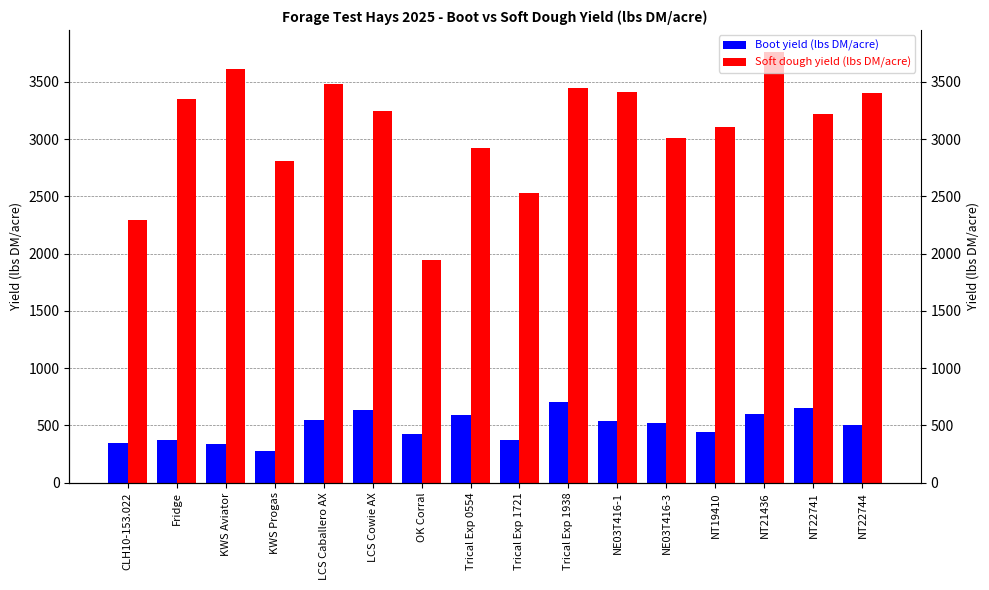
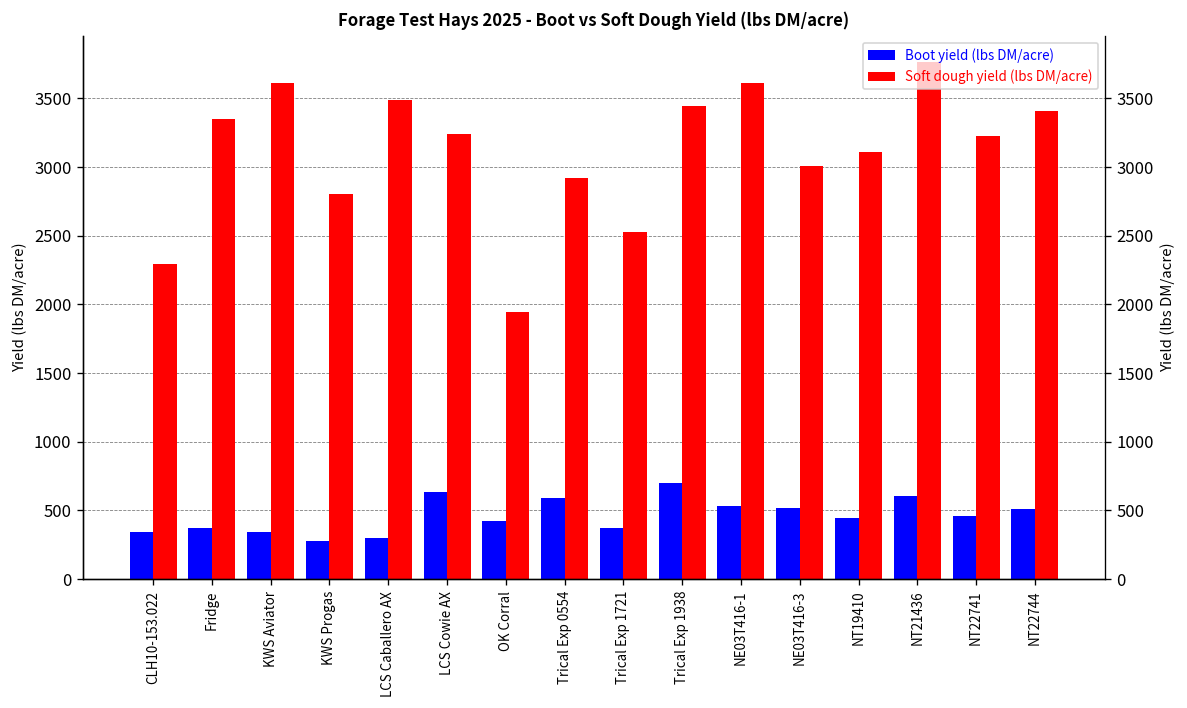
  {
    "Boot yield (lbs DM/acre)": {
      "CLH10-153.022": 350,
      "Fridge": 370,
      "KWS Aviator": 340,
      "KWS Progas": 270,
-     "LCS Caballero AX": 550,
+     "LCS Caballero AX": 300,
      "LCS Cowie AX": 640,
      "OK Corral": 420,
      "Trical Exp 0554": 590,
      "Trical Exp 1721": 380,
      "Trical Exp 1938": 700,
      "NE03T416-1": 530,
      "NE03T416-3": 520,
      "NT19410": 440,
      "NT21436": 600,
-     "NT22741": 650,
+     "NT22741": 460,
      "NT22744": 510
    },
    "Soft dough yield (lbs DM/acre)": {
      "CLH10-153.022": 2300,
      "Fridge": 3350,
      "KWS Aviator": 3610,
      "KWS Progas": 2810,
      "LCS Caballero AX": 3490,
      "LCS Cowie AX": 3240,
      "OK Corral": 1940,
      "Trical Exp 0554": 2920,
      "Trical Exp 1721": 2530,
      "Trical Exp 1938": 3450,
-     "NE03T416-1": 3420,
+     "NE03T416-1": 3610,
      "NE03T416-3": 3010,
      "NT19410": 3110,
      "NT22741": 3220,
      "NT22744": 3410
    }
  }
